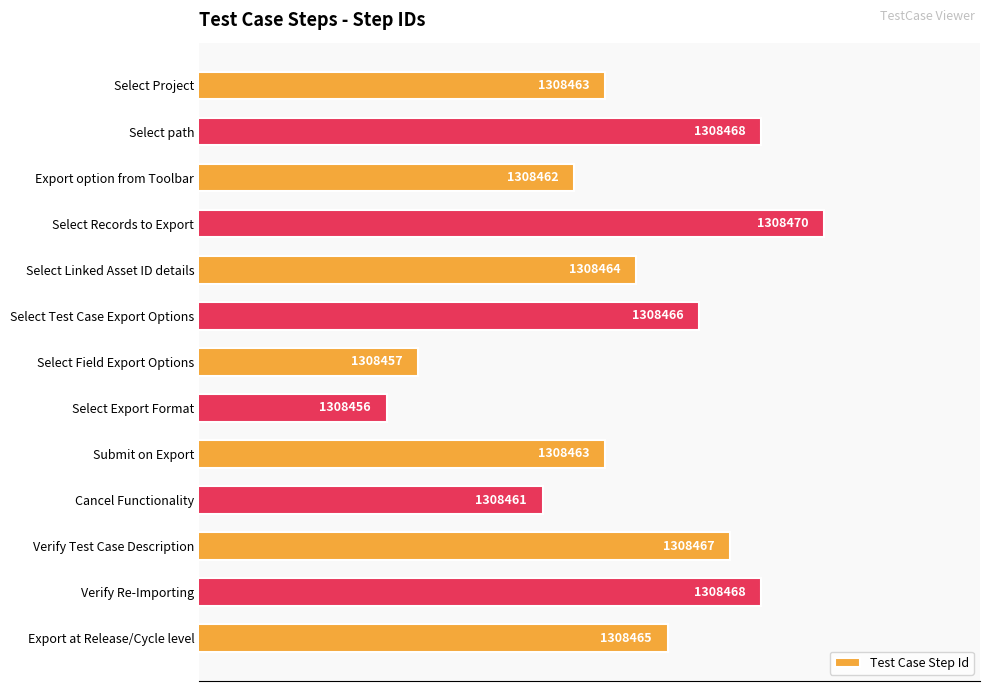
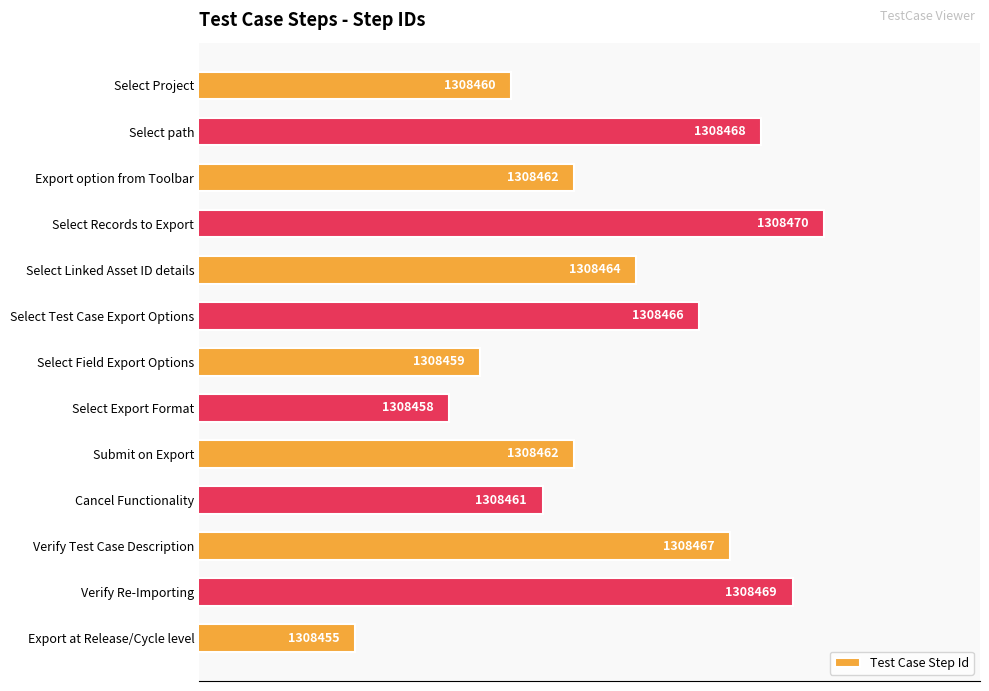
  {
-   "Select Project": 1308463,
+   "Select Project": 1308460,
    "Select path": 1308468,
    "Export option from Toolbar": 1308462,
    "Select Records to Export": 1308470,
    "Select Linked Asset ID details": 1308464,
    "Select Test Case Export Options": 1308466,
-   "Select Field Export Options": 1308457,
-   "Select Export Format": 1308456,
-   "Submit on Export": 1308463,
+   "Select Field Export Options": 1308459,
+   "Select Export Format": 1308458,
+   "Submit on Export": 1308462,
    "Cancel Functionality": 1308461,
    "Verify Test Case Description": 1308467,
-   "Verify Re-Importing": 1308468,
-   "Export at Release/Cycle level": 1308465
+   "Verify Re-Importing": 1308469,
+   "Export at Release/Cycle level": 1308455
  }
